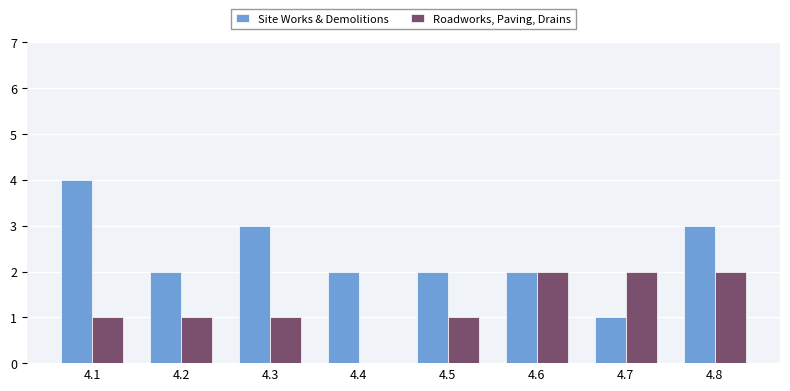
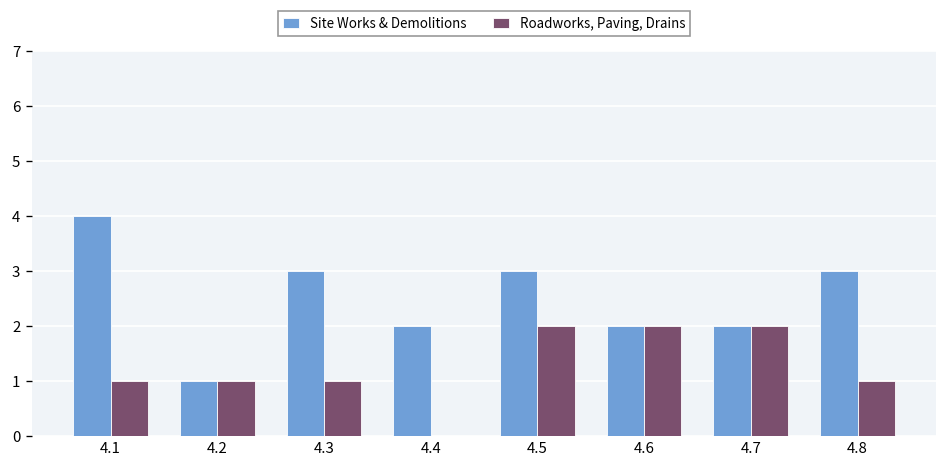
  {
    "Site Works & Demolitions": {
      "4.1": 4,
-     "4.2": 2,
+     "4.2": 1,
      "4.3": 3,
      "4.4": 2,
-     "4.5": 2,
+     "4.5": 3,
      "4.6": 2,
-     "4.7": 1,
+     "4.7": 2,
      "4.8": 3
    },
    "Roadworks, Paving, Drains": {
      "4.1": 1,
      "4.2": 1,
      "4.3": 1,
      "4.4": 0,
-     "4.5": 1,
+     "4.5": 2,
      "4.6": 2,
      "4.7": 2,
-     "4.8": 2
+     "4.8": 1
    }
  }
